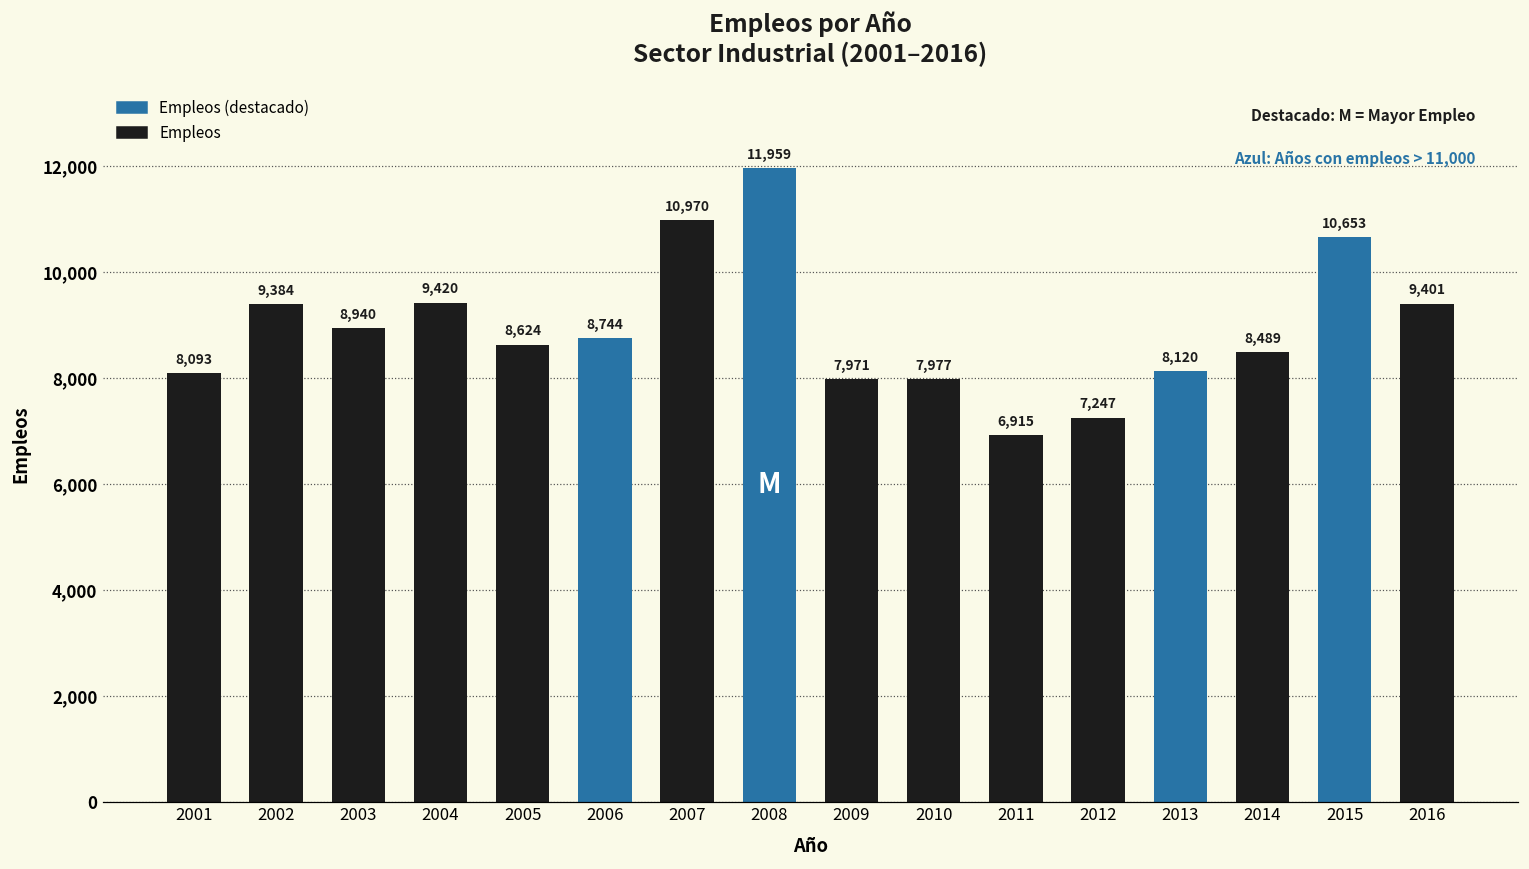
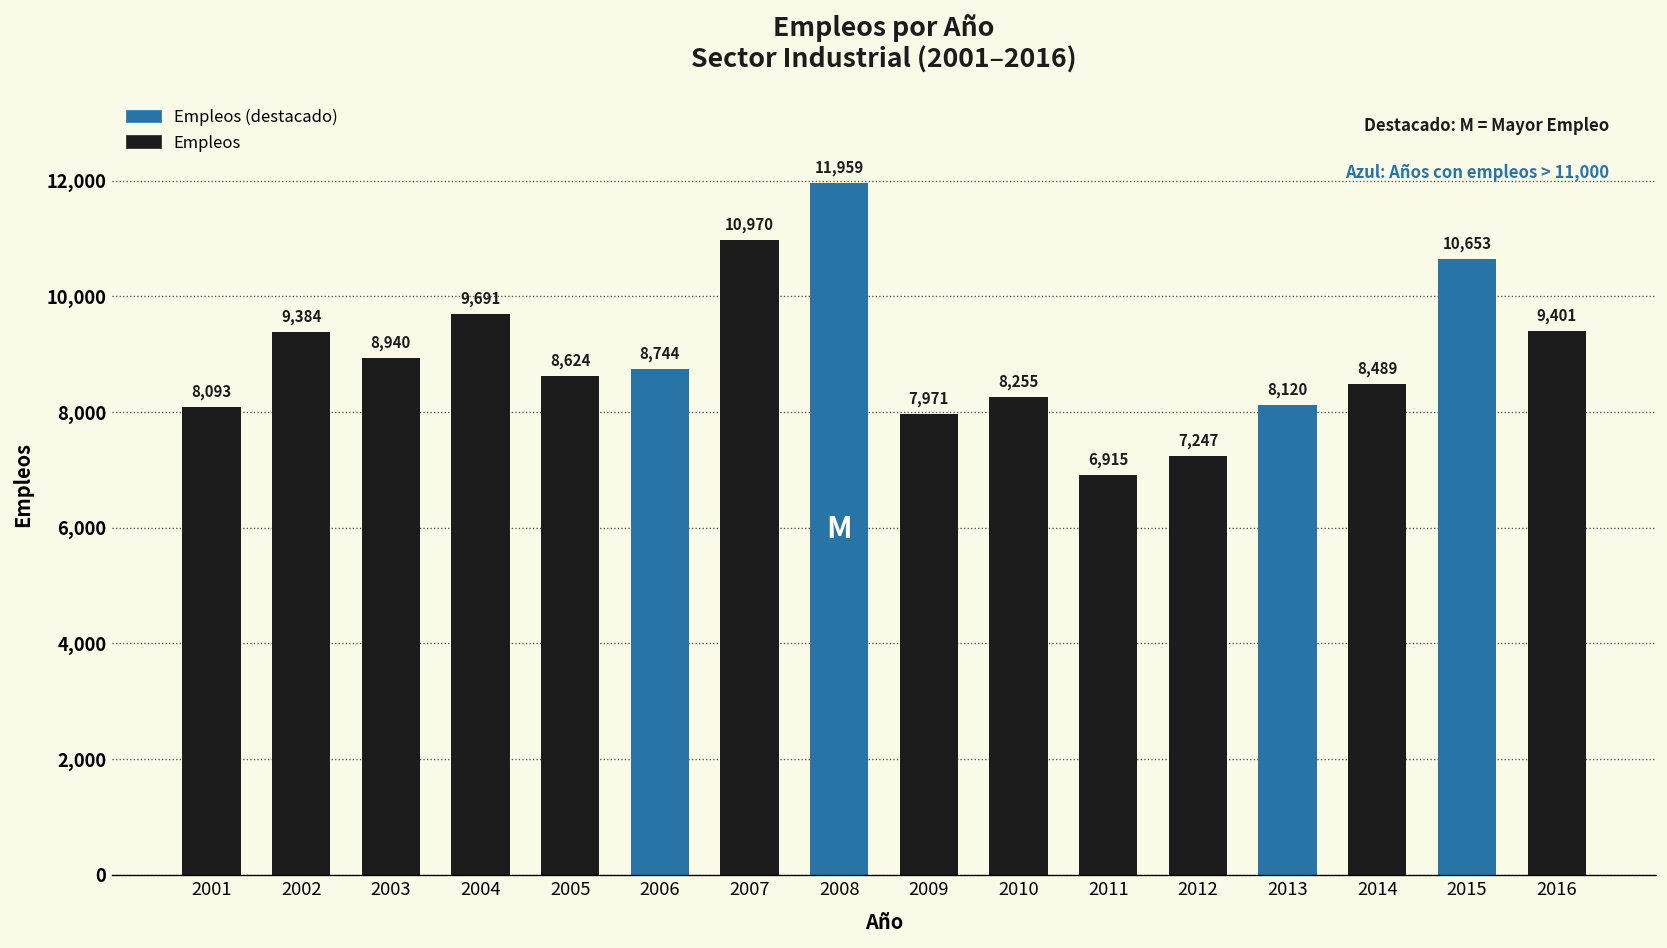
  {
    "2001": "8,093",
    "2002": "9,384",
    "2003": "8,940",
-   "2004": "9,420",
+   "2004": "9,691",
    "2005": "8,624",
    "2006": "8,744",
    "2007": "10,970",
    "2008": "11,959",
    "2009": "7,971",
-   "2010": "7,977",
+   "2010": "8,255",
    "2011": "6,915",
    "2012": "7,247",
    "2013": "8,120",
    "2014": "8,489",
    "2015": "10,653",
    "2016": "9,401"
  }
